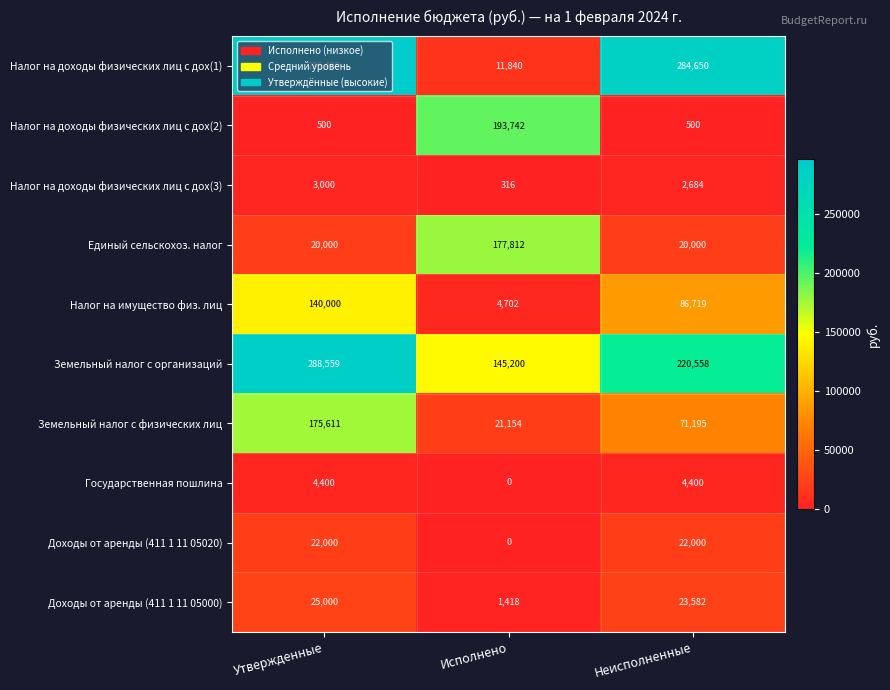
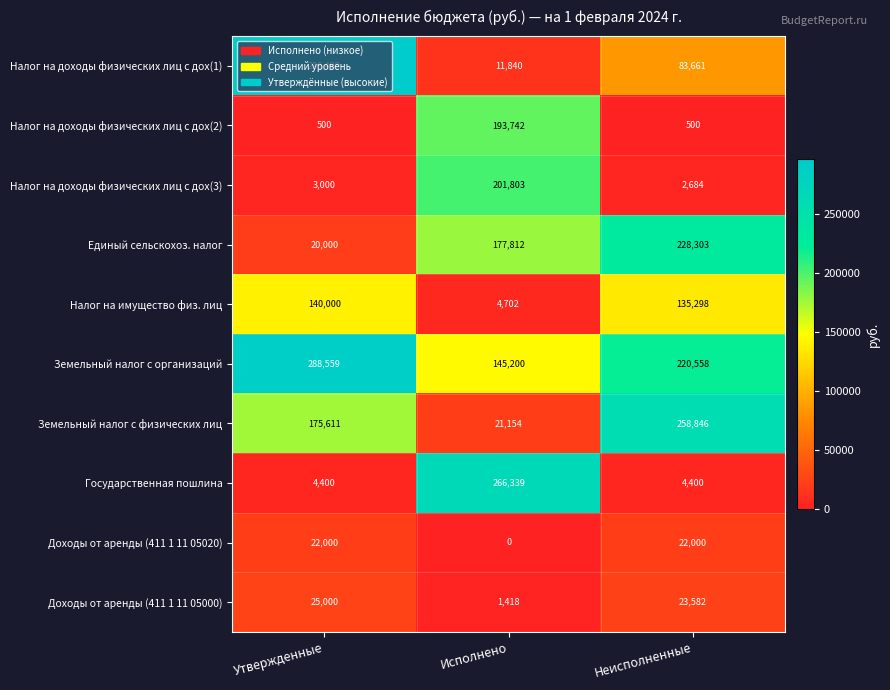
  {
    "Налог на доходы физических лиц с дох(1)": {
      "Исполнено": "11,840",
-     "Неисполненные": "284,650"
+     "Неисполненные": "83,661"
    },
    "Налог на доходы физических лиц с дох(2)": {
      "Утвержденные": "500",
      "Исполнено": "193,742",
      "Неисполненные": "500"
    },
    "Налог на доходы физических лиц с дох(3)": {
      "Утвержденные": "3,000",
-     "Исполнено": "316",
+     "Исполнено": "201,803",
      "Неисполненные": "2,684"
    },
    "Единый сельскохоз. налог": {
      "Утвержденные": "20,000",
      "Исполнено": "177,812",
-     "Неисполненные": "20,000"
+     "Неисполненные": "228,303"
    },
    "Налог на имущество физ. лиц": {
      "Утвержденные": "140,000",
      "Исполнено": "4,702",
-     "Неисполненные": "86,719"
+     "Неисполненные": "135,298"
    },
    "Земельный налог с организаций": {
      "Утвержденные": "288,559",
      "Исполнено": "145,200",
      "Неисполненные": "220,558"
    },
    "Земельный налог с физических лиц": {
      "Утвержденные": "175,611",
      "Исполнено": "21,154",
-     "Неисполненные": "71,195"
+     "Неисполненные": "258,846"
    },
    "Государственная пошлина": {
      "Утвержденные": "4,400",
-     "Исполнено": "0",
+     "Исполнено": "266,339",
      "Неисполненные": "4,400"
    },
    "Доходы от аренды (411 1 11 05020)": {
      "Утвержденные": "22,000",
      "Исполнено": "0",
      "Неисполненные": "22,000"
    },
    "Доходы от аренды (411 1 11 05000)": {
      "Утвержденные": "25,000",
      "Исполнено": "1,418",
      "Неисполненные": "23,582"
    }
  }
